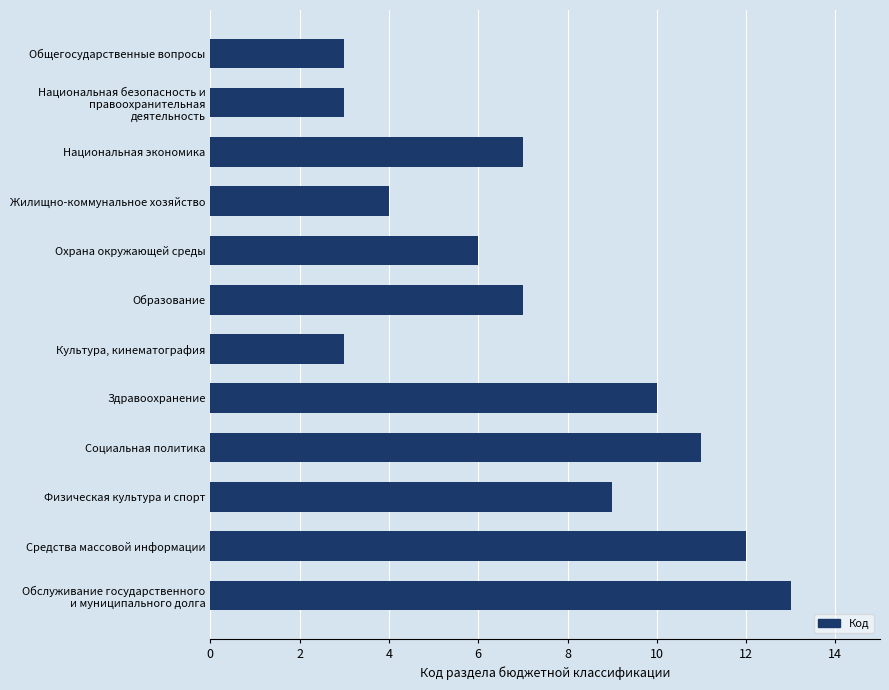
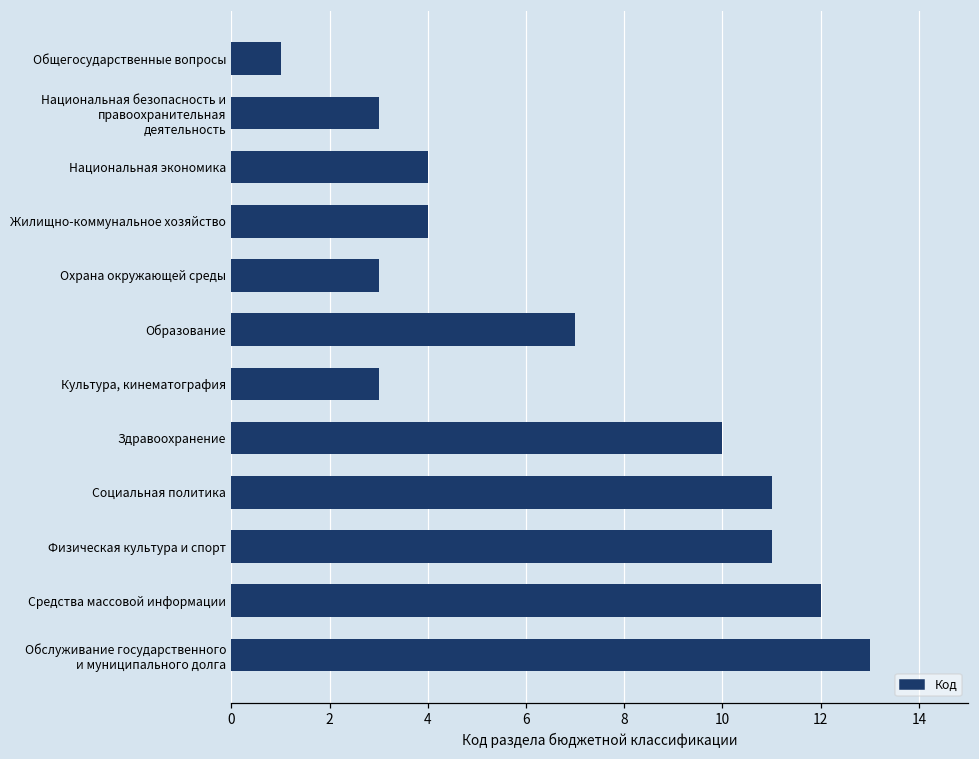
  {
-   "Общегосударственные вопросы": 3,
+   "Общегосударственные вопросы": 1,
    "Национальная безопасность и правоохранительная деятельность": 3,
-   "Национальная экономика": 7,
+   "Национальная экономика": 4,
    "Жилищно-коммунальное хозяйство": 4,
-   "Охрана окружающей среды": 6,
+   "Охрана окружающей среды": 3,
    "Образование": 7,
    "Культура, кинематография": 3,
    "Здравоохранение": 10,
    "Социальная политика": 11,
-   "Физическая культура и спорт": 9,
+   "Физическая культура и спорт": 11,
    "Средства массовой информации": 12,
    "Обслуживание государственного и муниципального долга": 13
  }
